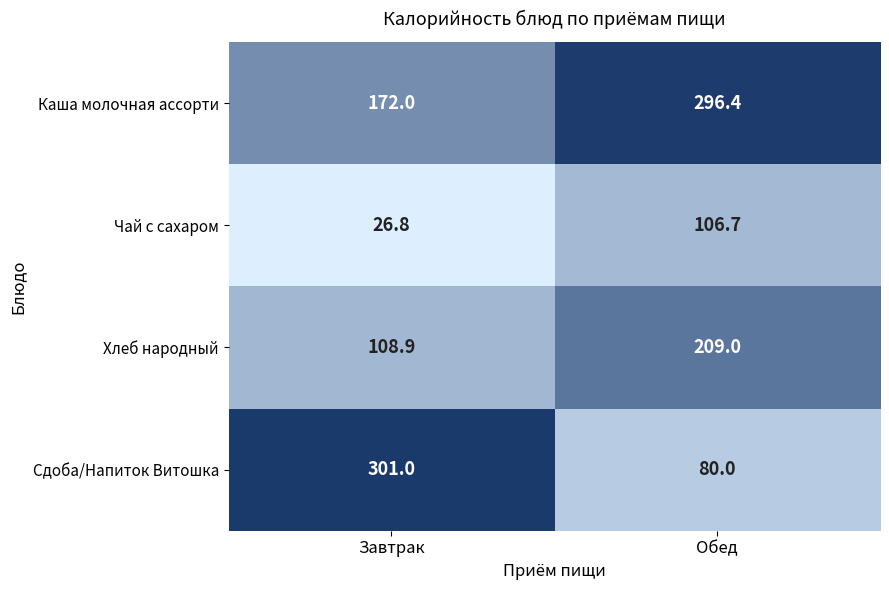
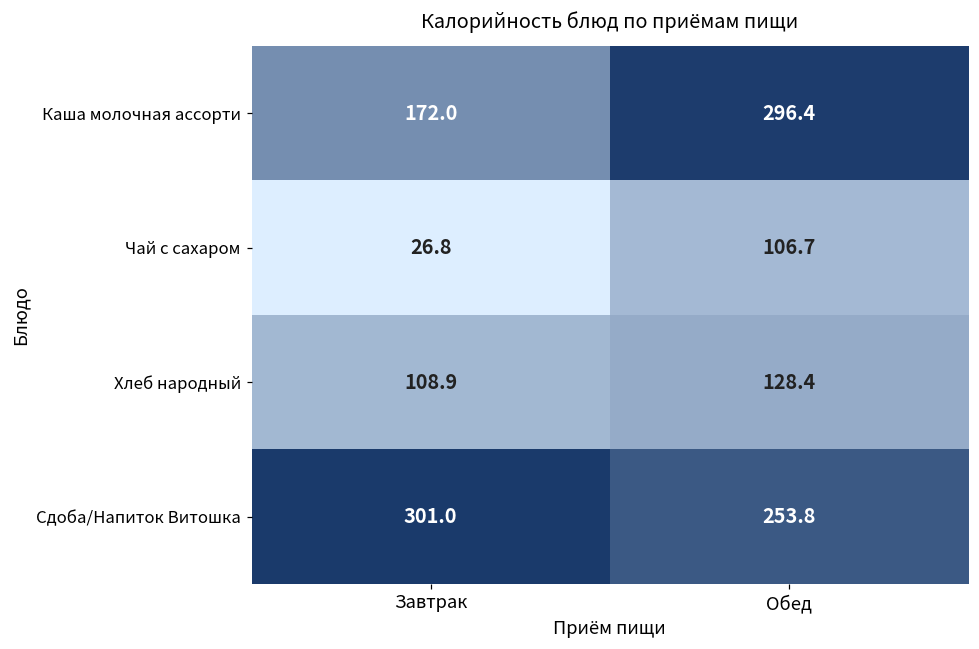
  {
    "Каша молочная ассорти": {
      "Завтрак": 172.0,
      "Обед": 296.4
    },
    "Чай с сахаром": {
      "Завтрак": 26.8,
      "Обед": 106.7
    },
    "Хлеб народный": {
      "Завтрак": 108.9,
-     "Обед": 209.0
+     "Обед": 128.4
    },
    "Сдоба/Напиток Витошка": {
      "Завтрак": 301.0,
-     "Обед": 80.0
+     "Обед": 253.8
    }
  }
